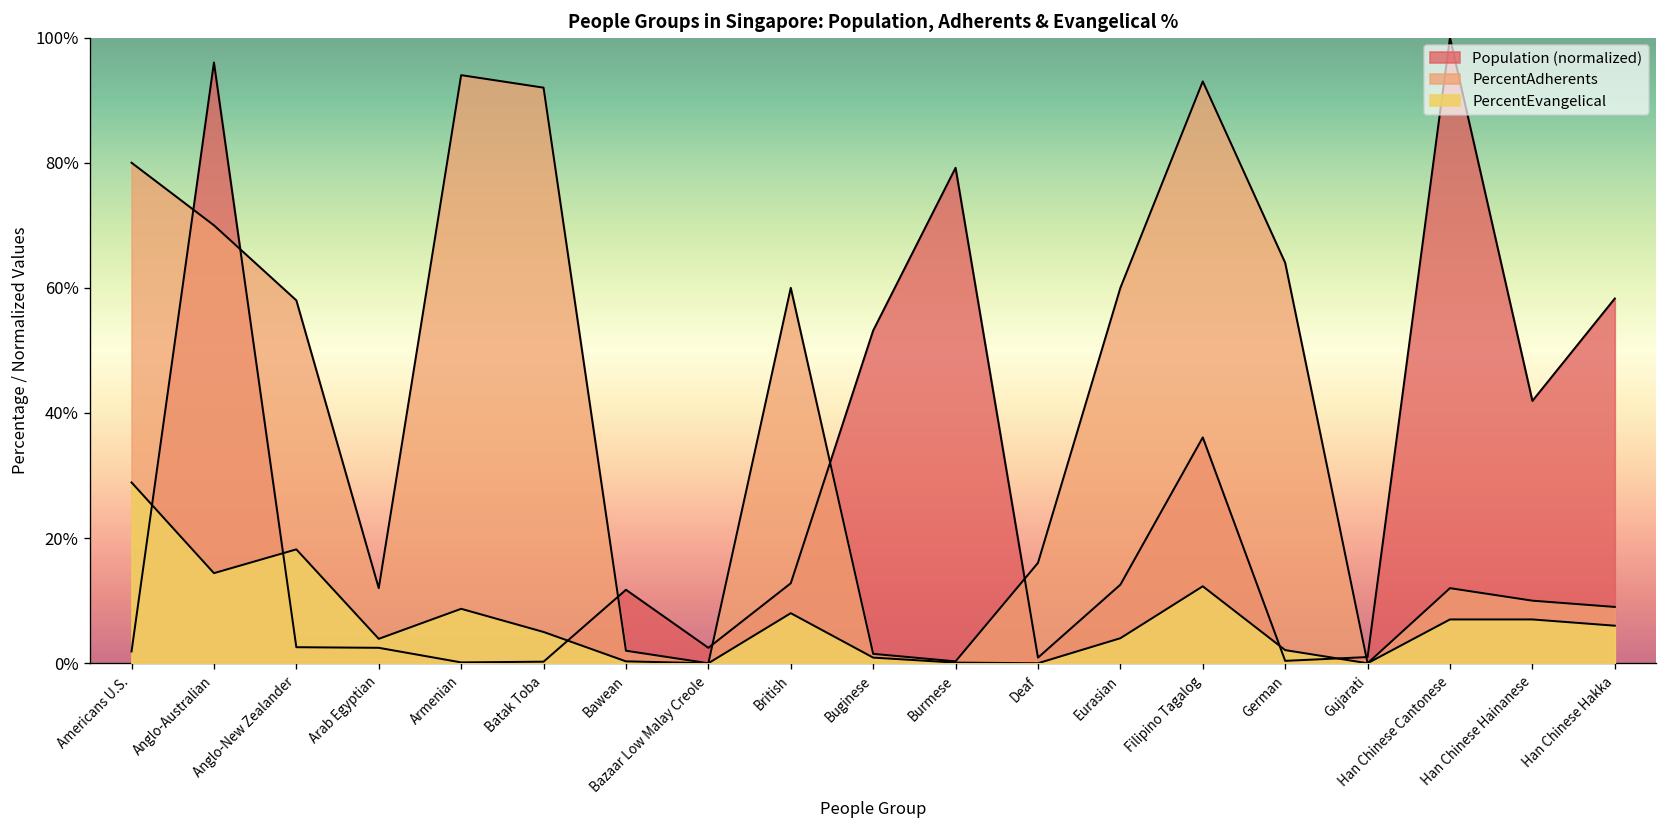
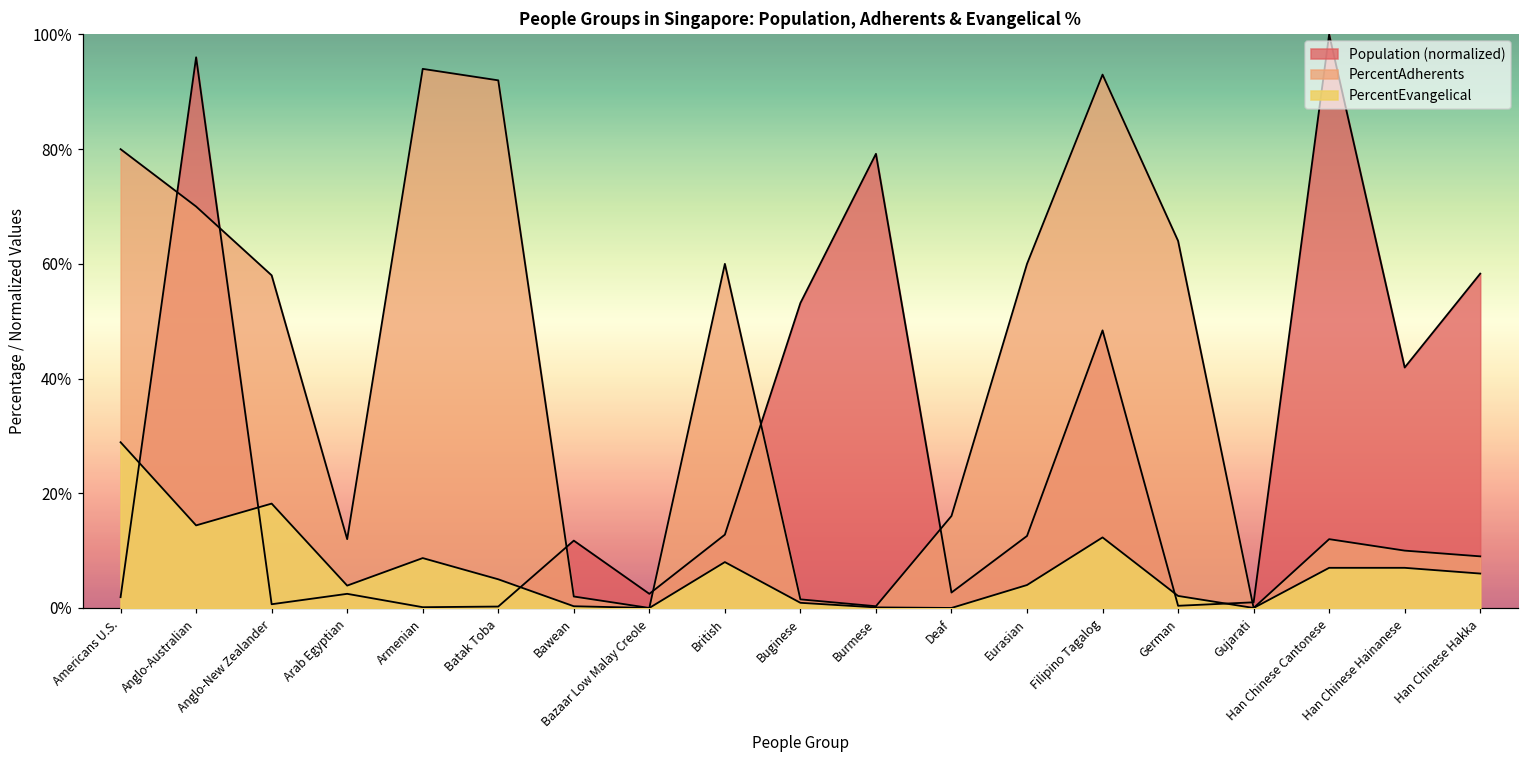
  {
    "Population (normalized)": {
      "Americans U.S.": "2%",
      "Anglo-Australian": "96%",
-     "Anglo-New Zealander": "3%",
+     "Anglo-New Zealander": "1%",
      "Arab Egyptian": "2%",
      "Armenian": "0%",
      "Batak Toba": "0%",
      "Bawean": "12%",
      "Bazaar Low Malay Creole": "2%",
      "British": "13%",
      "Buginese": "53%",
      "Burmese": "79%",
-     "Deaf": "1%",
+     "Deaf": "3%",
      "Eurasian": "13%",
-     "Filipino Tagalog": "36%",
+     "Filipino Tagalog": "48%",
      "German": "0%",
      "Gujarati": "1%",
      "Han Chinese Cantonese": "100%",
      "Han Chinese Hainanese": "42%",
      "Han Chinese Hakka": "58%"
    }
  }
